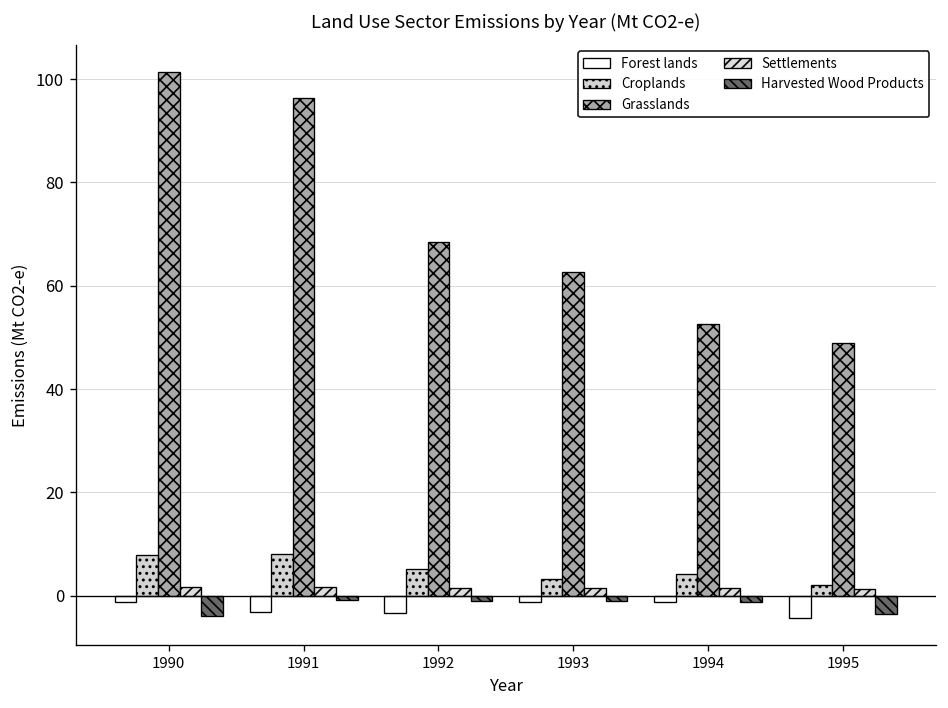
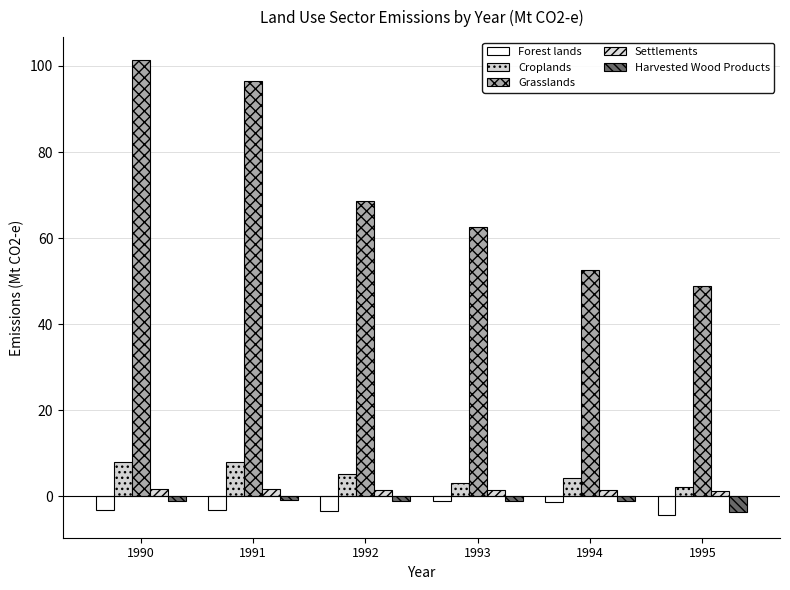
  {
    "Forest lands": {
-     "1990": -1,
+     "1990": -3,
      "1991": -3,
      "1992": -3,
      "1993": -1,
      "1994": -1,
      "1995": -4
    },
    "Grasslands": {
      "1990": 101,
      "1991": 96,
      "1992": 69,
      "1993": 63,
      "1994": 53,
      "1995": 49
    },
    "Harvested Wood Products": {
-     "1990": -4,
+     "1990": -1,
      "1991": -1,
      "1992": -1,
      "1993": -1,
      "1994": -1,
      "1995": -4
    }
  }
